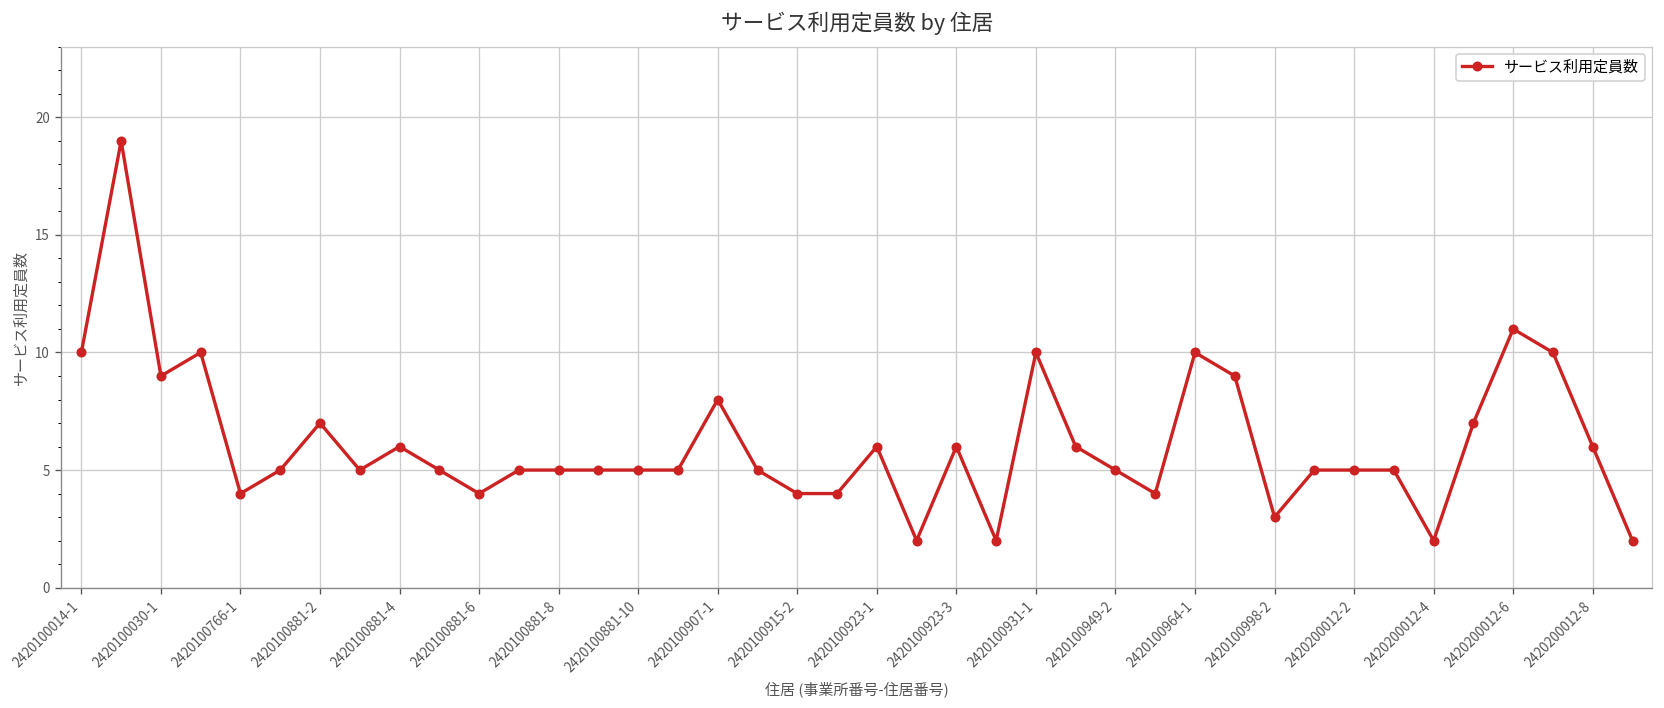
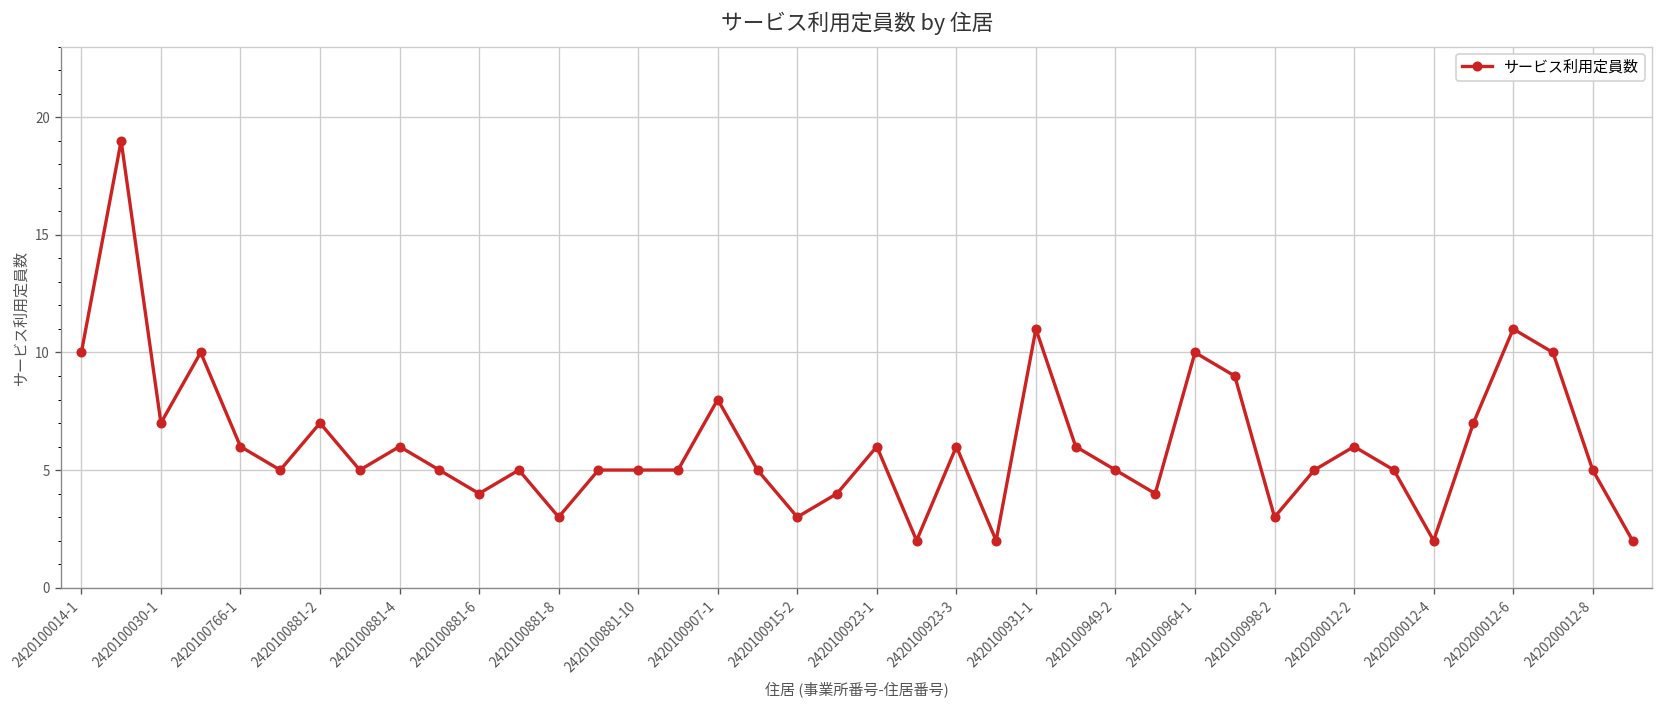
  {
    "2420100014-1": 10,
-   "2420100030-1": 9,
-   "2420100766-1": 4,
+   "2420100030-1": 7,
+   "2420100766-1": 6,
    "2420100881-2": 7,
    "2420100881-4": 6,
    "2420100881-6": 4,
-   "2420100881-8": 5,
+   "2420100881-8": 3,
    "2420100881-10": 5,
    "2420100907-1": 8,
-   "2420100915-2": 4,
+   "2420100915-2": 3,
    "2420100923-1": 6,
    "2420100923-3": 6,
-   "2420100931-1": 10,
+   "2420100931-1": 11,
    "2420100949-2": 5,
    "2420100964-1": 10,
    "2420100998-2": 3,
-   "2420200012-2": 5,
+   "2420200012-2": 6,
    "2420200012-4": 2,
    "2420200012-6": 11,
-   "2420200012-8": 6
+   "2420200012-8": 5
  }
